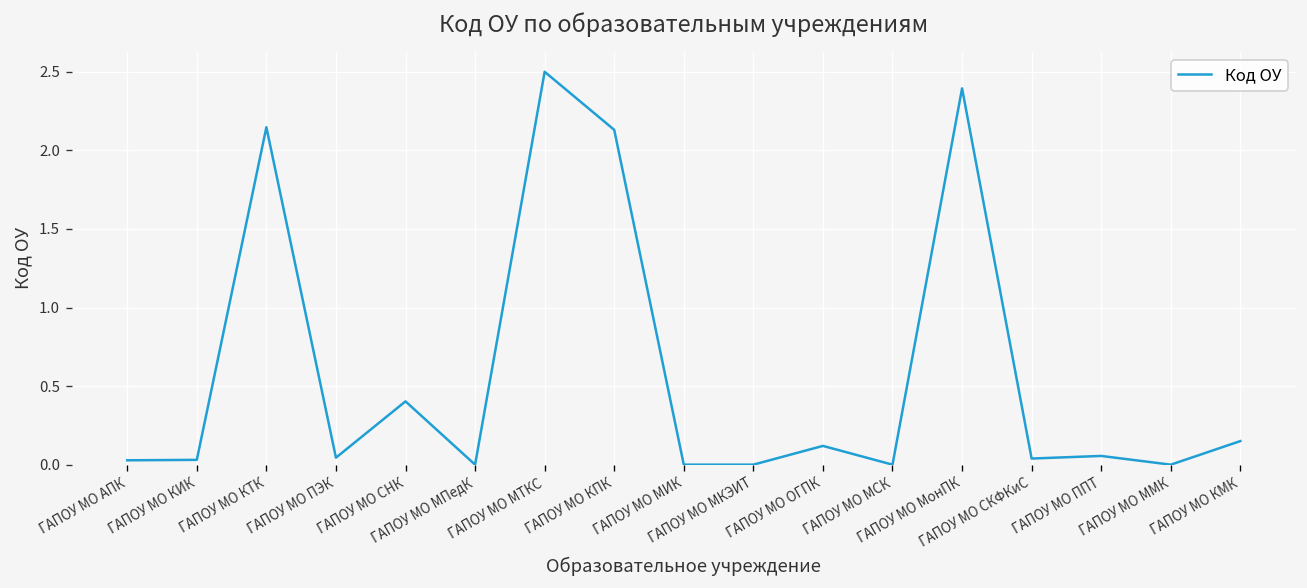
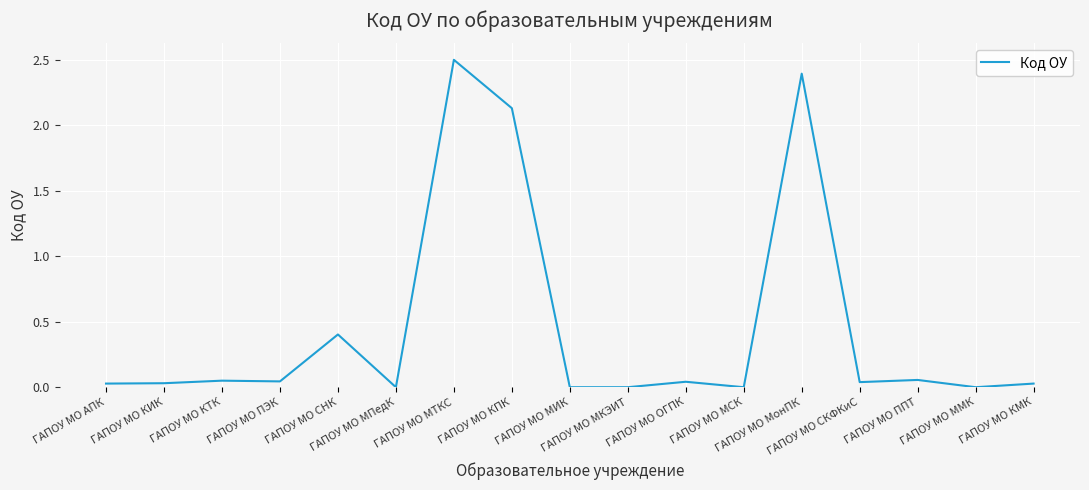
  {
    "ГАПОУ МО АПК": 0.03,
    "ГАПОУ МО КИК": 0.03,
-   "ГАПОУ МО КТК": 2.15,
+   "ГАПОУ МО КТК": 0.05,
    "ГАПОУ МО ПЭК": 0.04,
    "ГАПОУ МО СНК": 0.40,
    "ГАПОУ МО МПедК": 0.00,
    "ГАПОУ МО МТКС": 2.50,
    "ГАПОУ МО КПК": 2.13,
    "ГАПОУ МО МИК": 0.00,
    "ГАПОУ МО МКЭИТ": 0.00,
-   "ГАПОУ МО ОГПК": 0.12,
+   "ГАПОУ МО ОГПК": 0.04,
    "ГАПОУ МО МСК": 0.00,
    "ГАПОУ МО МонПК": 2.39,
    "ГАПОУ МО СКФКиС": 0.04,
    "ГАПОУ МО ППТ": 0.06,
    "ГАПОУ МО ММК": 0.00,
-   "ГАПОУ МО КМК": 0.15
+   "ГАПОУ МО КМК": 0.03
  }
